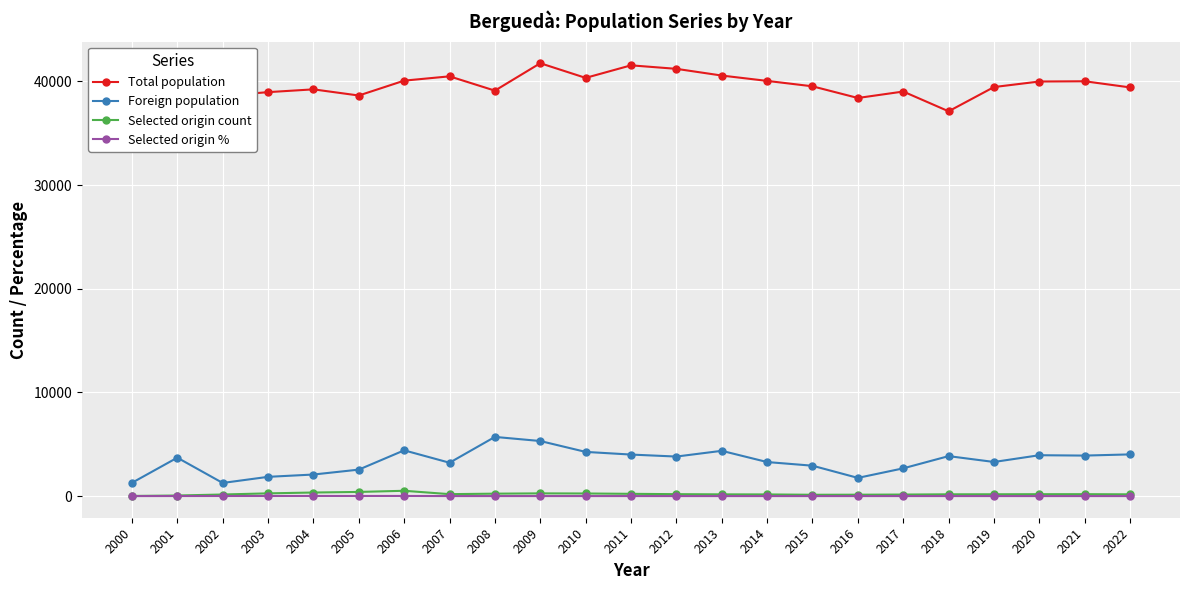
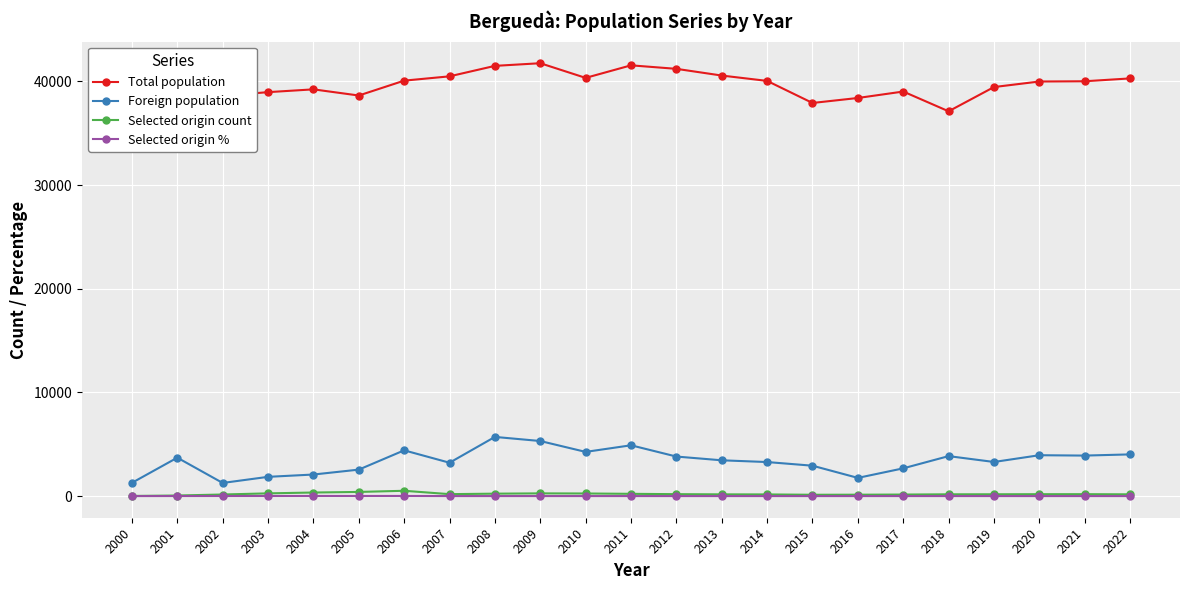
  {
    "Total population": {
      "2003": 39000,
      "2004": 39200,
      "2005": 38600,
      "2006": 40100,
      "2007": 40500,
-     "2008": 39100,
+     "2008": 41500,
      "2009": 41700,
      "2010": 40300,
      "2011": 41500,
      "2012": 41200,
      "2013": 40600,
      "2014": 40000,
-     "2015": 39500,
+     "2015": 37900,
      "2016": 38400,
      "2017": 39000,
      "2018": 37100,
      "2019": 39400,
      "2020": 40000,
      "2021": 40000,
-     "2022": 39400
+     "2022": 40300
    },
    "Foreign population": {
      "2000": 1300,
      "2001": 3700,
      "2002": 1300,
      "2003": 1900,
      "2004": 2100,
      "2005": 2600,
      "2006": 4400,
      "2007": 3200,
      "2008": 5700,
      "2009": 5300,
      "2010": 4300,
-     "2011": 4000,
+     "2011": 4900,
      "2012": 3800,
-     "2013": 4400,
+     "2013": 3500,
      "2014": 3300,
      "2015": 2900,
      "2016": 1800,
      "2017": 2700,
      "2018": 3900,
      "2019": 3300,
      "2020": 3900,
      "2021": 3900,
      "2022": 4000
    },
    "Selected origin count": {
      "2003": 300,
      "2004": 300,
      "2005": 400,
      "2006": 500,
      "2009": 300,
      "2010": 300
    },
    "Selected origin %": {
      "2003": 0,
      "2004": 0,
      "2005": 0,
      "2006": 0,
      "2009": 0,
      "2010": 0
    }
  }
